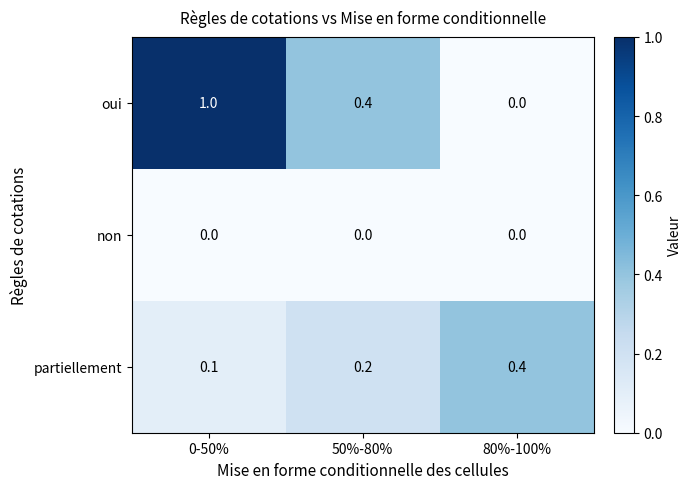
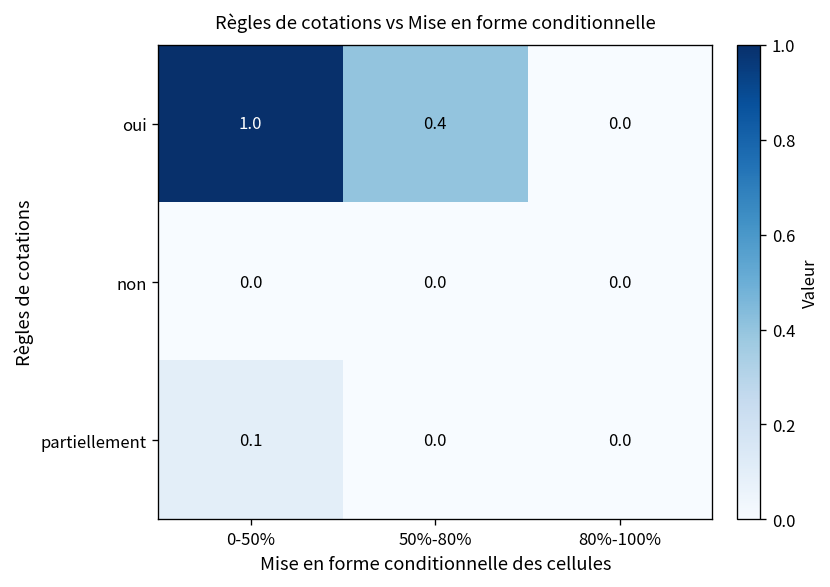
  {
    "oui": {
      "0-50%": 1.0,
      "50%-80%": 0.4,
      "80%-100%": 0.0
    },
    "non": {
      "0-50%": 0.0,
      "50%-80%": 0.0,
      "80%-100%": 0.0
    },
    "partiellement": {
      "0-50%": 0.1,
-     "50%-80%": 0.2,
-     "80%-100%": 0.4
+     "50%-80%": 0.0,
+     "80%-100%": 0.0
    }
  }
